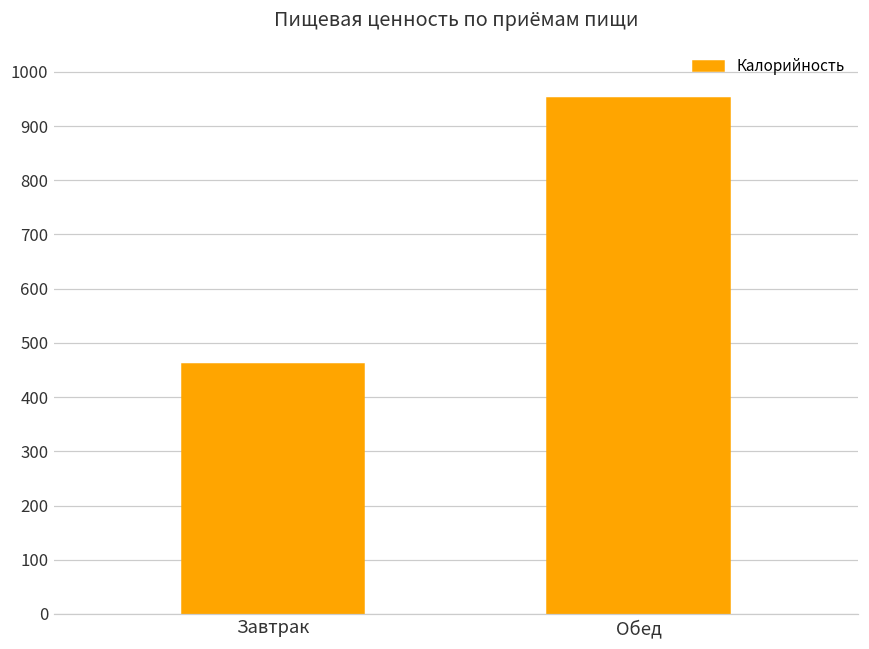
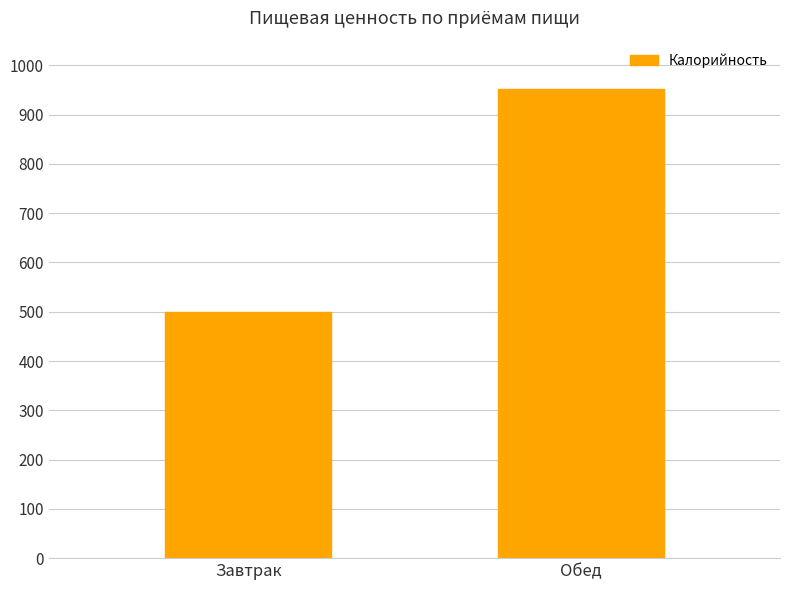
  {
-   "Завтрак": 460,
+   "Завтрак": 500,
    "Обед": 950
  }
